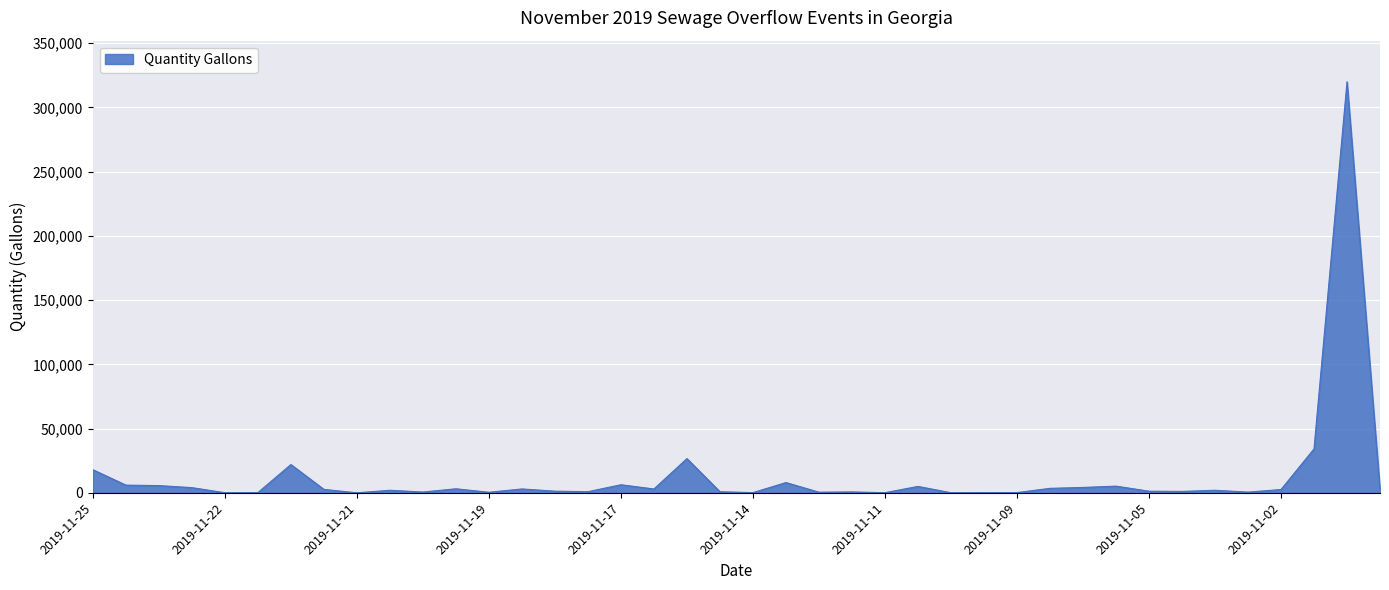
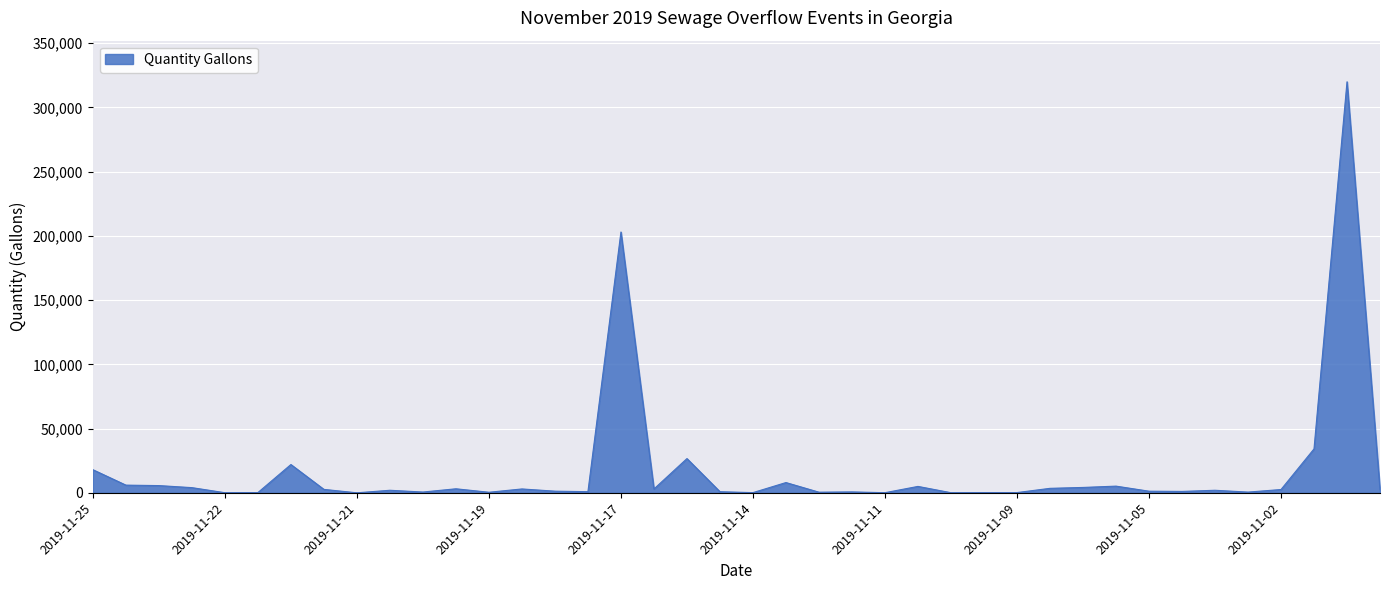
  {
    "2019-11-25": "18,000",
-   "2019-11-17": "6,000",
+   "2019-11-17": "203,000",
    "2019-11-11": "0"
  }
